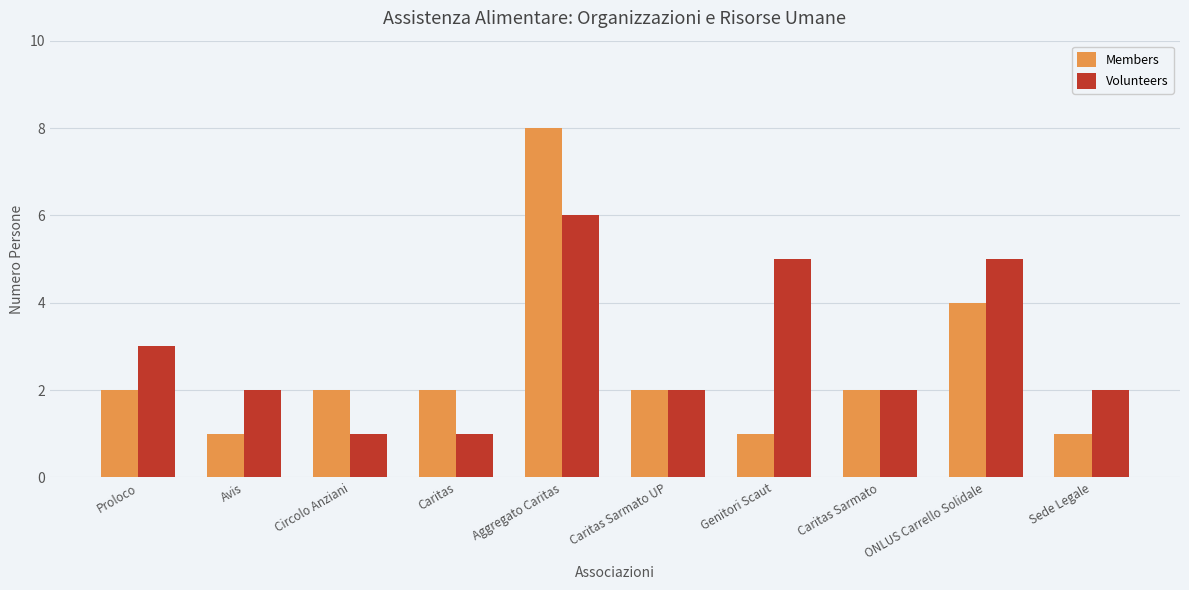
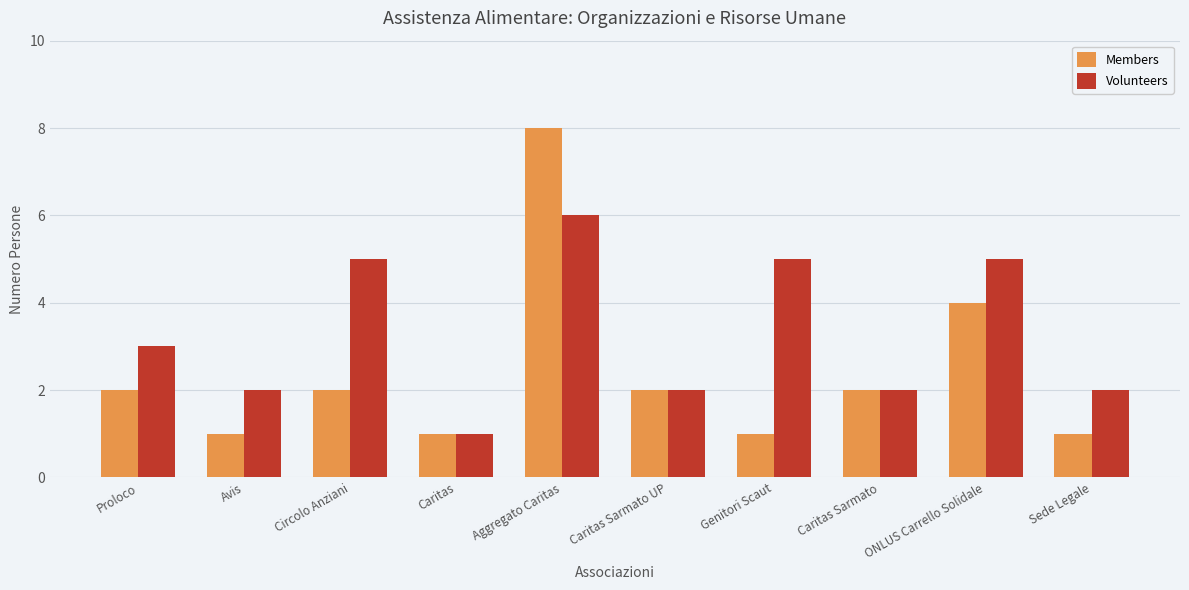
  {
    "Members": {
      "Proloco": 2,
      "Avis": 1,
      "Circolo Anziani": 2,
-     "Caritas": 2,
+     "Caritas": 1,
      "Aggregato Caritas": 8,
      "Caritas Sarmato UP": 2,
      "Genitori Scaut": 1,
      "Caritas Sarmato": 2,
      "ONLUS Carrello Solidale": 4,
      "Sede Legale": 1
    },
    "Volunteers": {
      "Proloco": 3,
      "Avis": 2,
-     "Circolo Anziani": 1,
+     "Circolo Anziani": 5,
      "Caritas": 1,
      "Aggregato Caritas": 6,
      "Caritas Sarmato UP": 2,
      "Genitori Scaut": 5,
      "Caritas Sarmato": 2,
      "ONLUS Carrello Solidale": 5,
      "Sede Legale": 2
    }
  }
